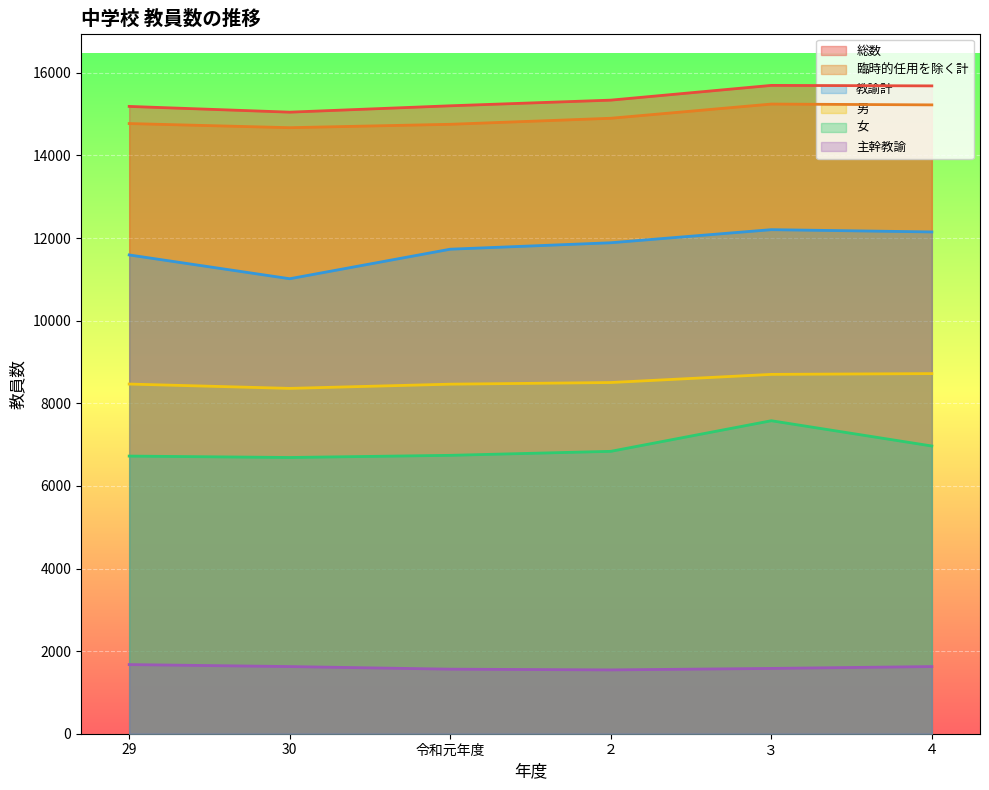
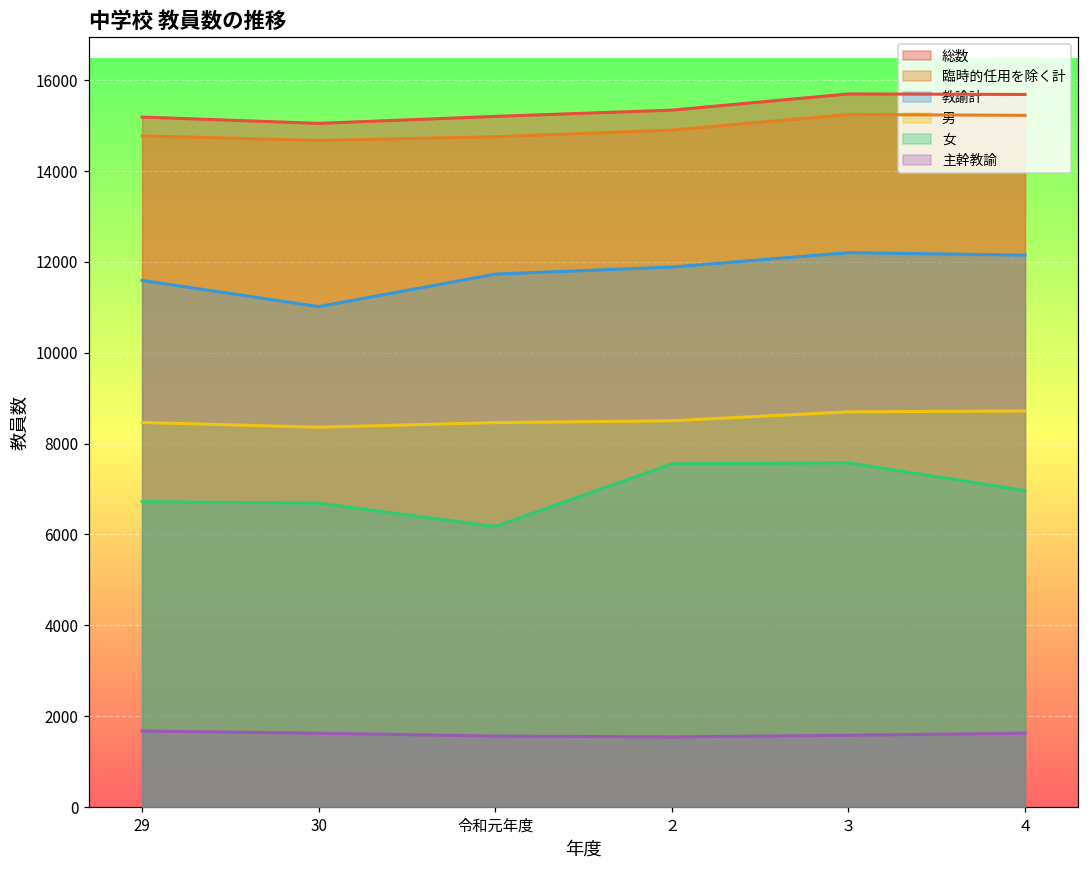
  {
    "教諭計": {
      "29": 11600,
      "30": 11000,
      "令和元年度": 11700,
      "２": 11900,
      "３": 12200,
      "４": 12100
    },
    "女": {
      "29": 6700,
      "30": 6700,
-     "令和元年度": 6700,
-     "２": 6800,
+     "令和元年度": 6200,
+     "２": 7600,
      "３": 7600,
      "４": 7000
    },
    "主幹教諭": {
      "29": 1700,
      "30": 1600,
      "令和元年度": 1600,
      "２": 1500,
      "３": 1600,
      "４": 1600
    }
  }
